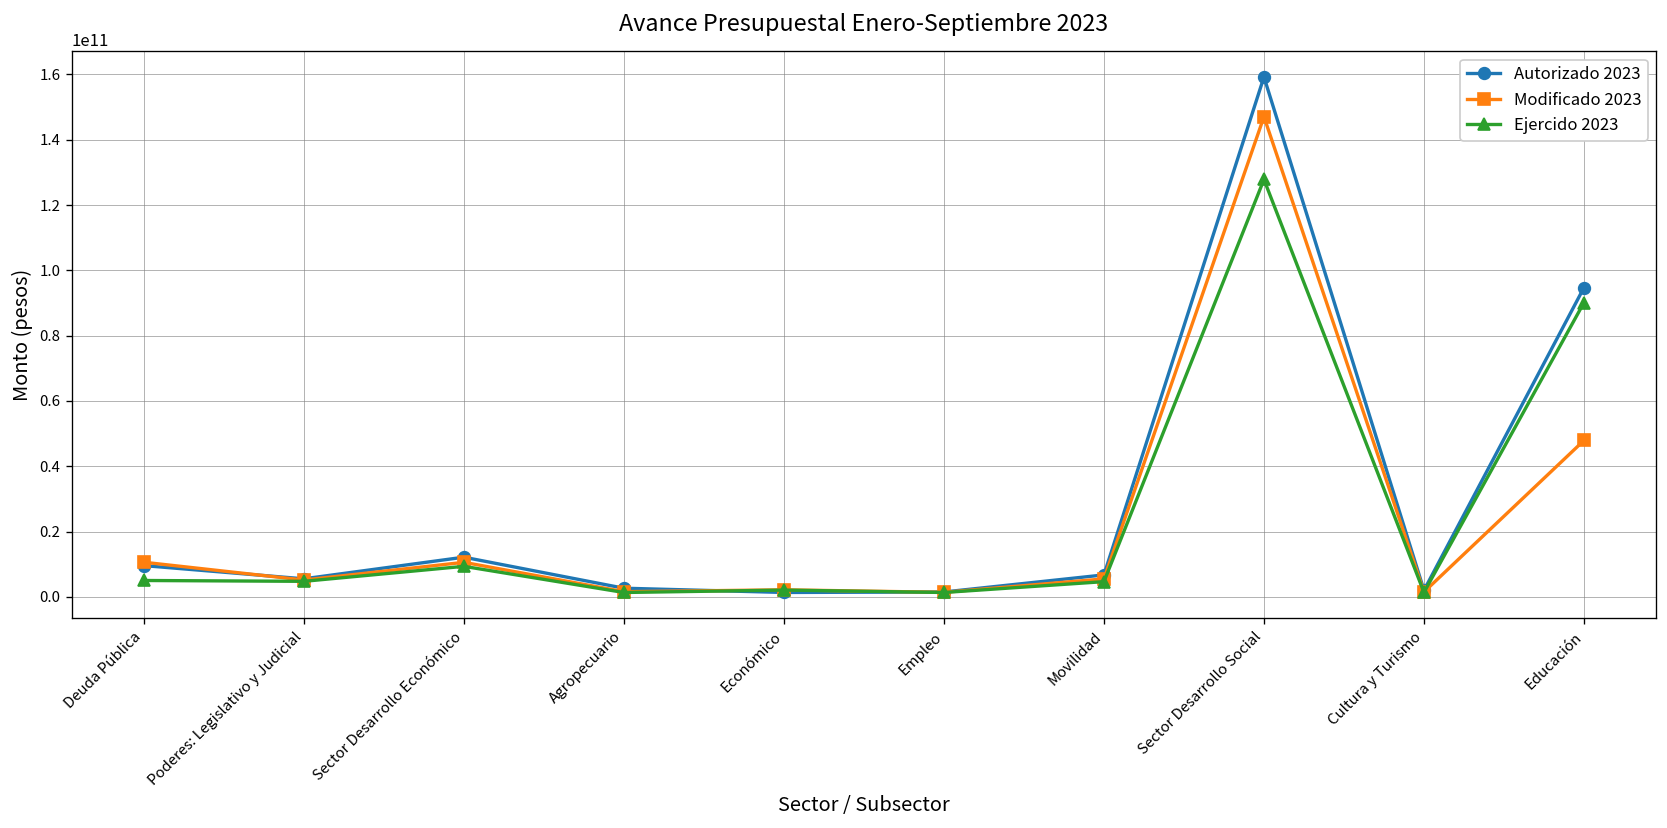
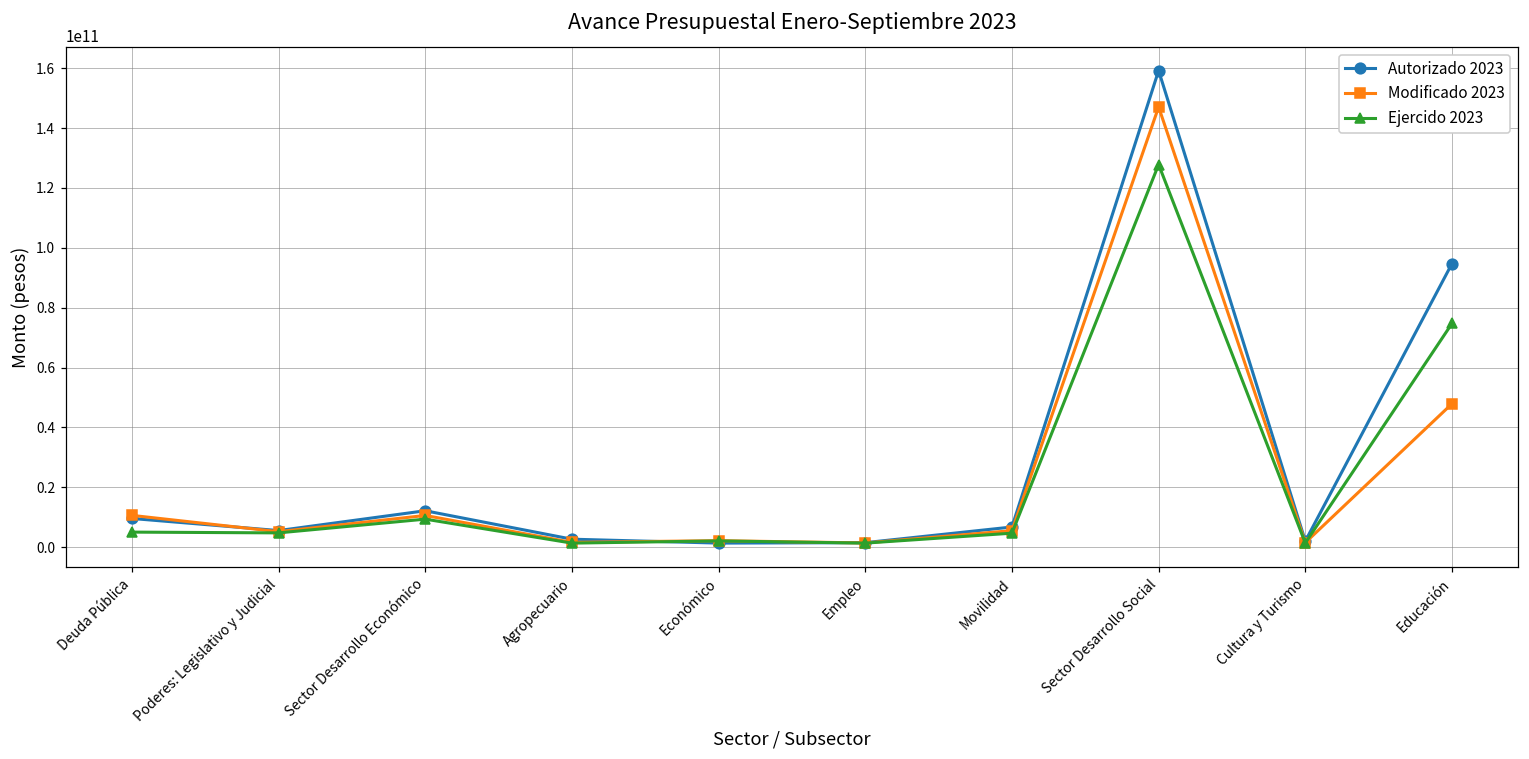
  {
    "Autorizado 2023": {
      "Deuda Pública": 10000000000,
      "Sector Desarrollo Económico": 12000000000,
      "Agropecuario": 3000000000,
      "Movilidad": 7000000000,
      "Sector Desarrollo Social": 159000000000,
      "Educación": 95000000000
    },
    "Modificado 2023": {
      "Deuda Pública": 11000000000,
      "Sector Desarrollo Económico": 11000000000,
      "Sector Desarrollo Social": 147000000000,
      "Educación": 48000000000
    },
    "Ejercido 2023": {
      "Deuda Pública": 5000000000,
      "Sector Desarrollo Económico": 9000000000,
      "Sector Desarrollo Social": 128000000000,
-     "Educación": 90000000000
+     "Educación": 75000000000
    }
  }
